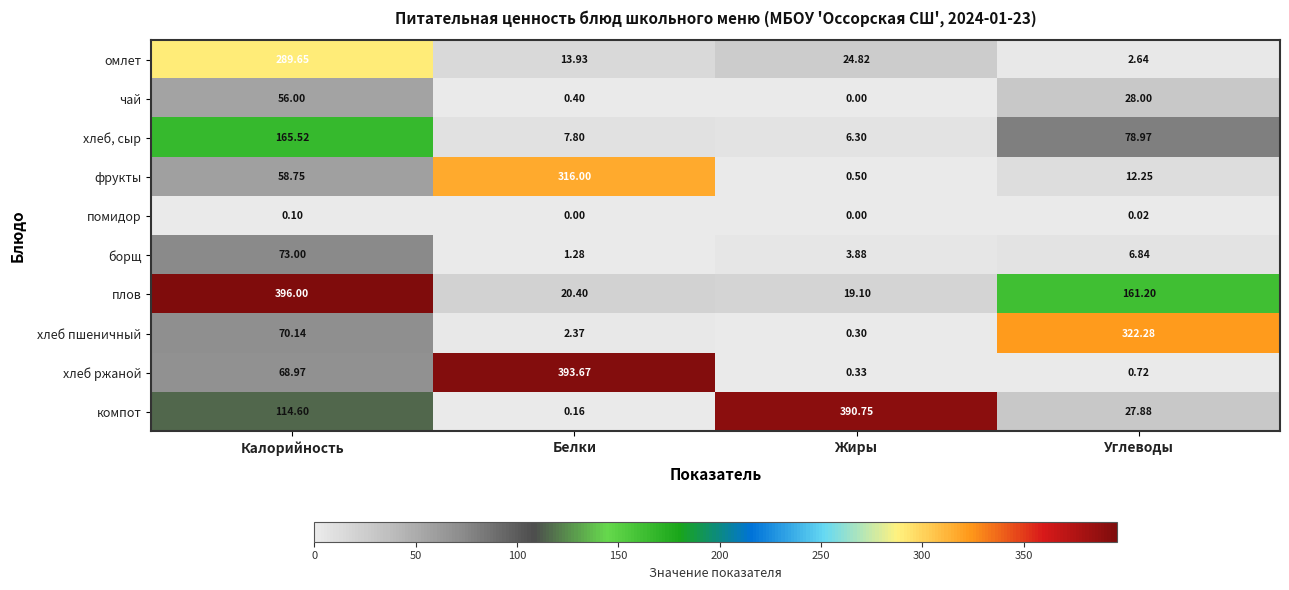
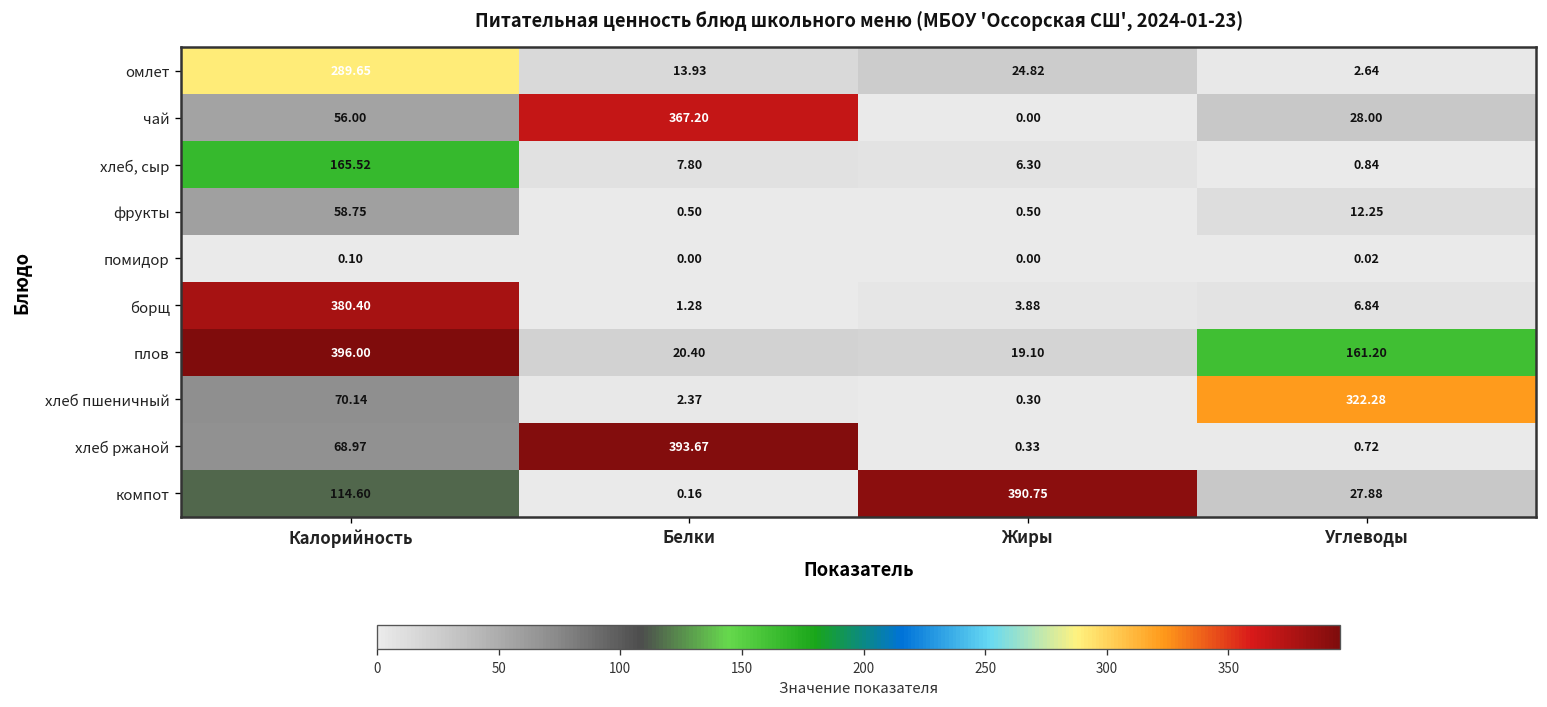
  {
    "омлет": {
      "Калорийность": 289.65,
      "Белки": 13.93,
      "Жиры": 24.82,
      "Углеводы": 2.64
    },
    "чай": {
      "Калорийность": 56.00,
-     "Белки": 0.40,
+     "Белки": 367.20,
      "Жиры": 0.00,
      "Углеводы": 28.00
    },
    "хлеб, сыр": {
      "Калорийность": 165.52,
      "Белки": 7.80,
      "Жиры": 6.30,
-     "Углеводы": 78.97
+     "Углеводы": 0.84
    },
    "фрукты": {
      "Калорийность": 58.75,
-     "Белки": 316.00,
+     "Белки": 0.50,
      "Жиры": 0.50,
      "Углеводы": 12.25
    },
    "помидор": {
      "Калорийность": 0.10,
      "Белки": 0.00,
      "Жиры": 0.00,
      "Углеводы": 0.02
    },
    "борщ": {
-     "Калорийность": 73.00,
+     "Калорийность": 380.40,
      "Белки": 1.28,
      "Жиры": 3.88,
      "Углеводы": 6.84
    },
    "плов": {
      "Калорийность": 396.00,
      "Белки": 20.40,
      "Жиры": 19.10,
      "Углеводы": 161.20
    },
    "хлеб пшеничный": {
      "Калорийность": 70.14,
      "Белки": 2.37,
      "Жиры": 0.30,
      "Углеводы": 322.28
    },
    "хлеб ржаной": {
      "Калорийность": 68.97,
      "Белки": 393.67,
      "Жиры": 0.33,
      "Углеводы": 0.72
    },
    "компот": {
      "Калорийность": 114.60,
      "Белки": 0.16,
      "Жиры": 390.75,
      "Углеводы": 27.88
    }
  }
